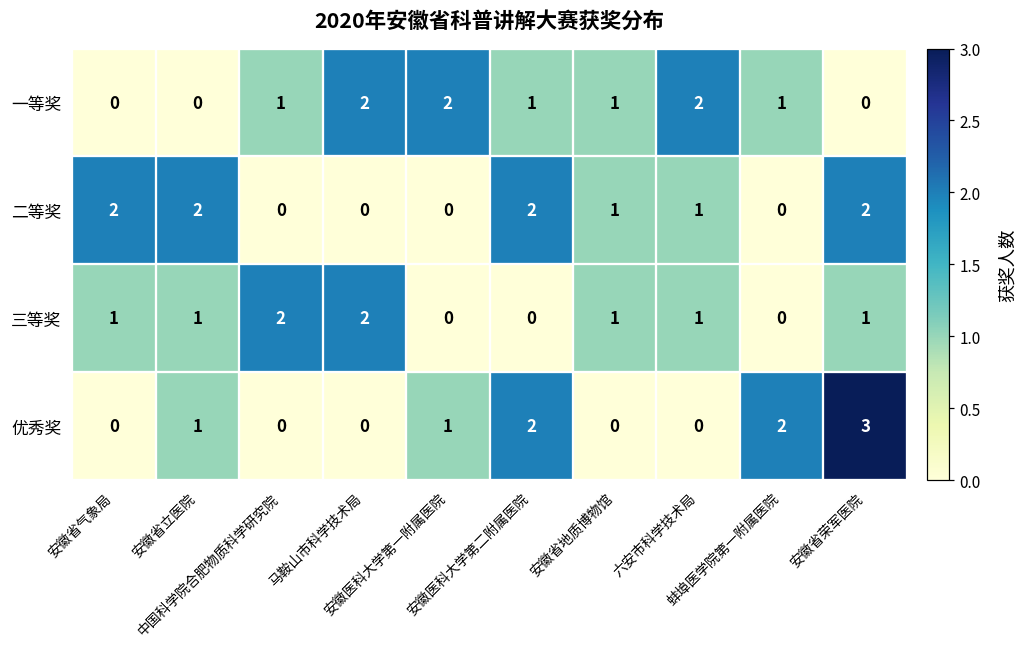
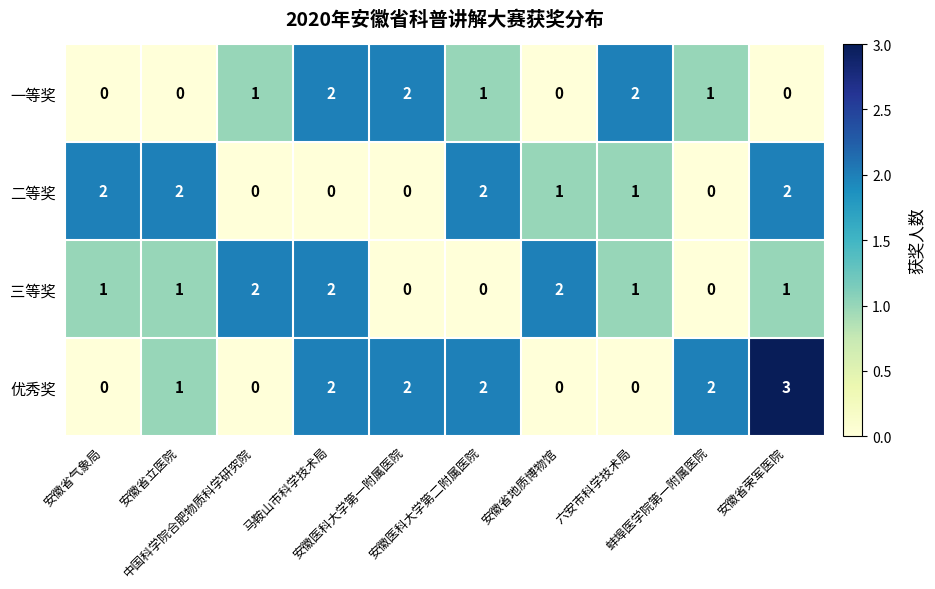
  {
    "一等奖": {
      "安徽省气象局": 0,
      "安徽省立医院": 0,
      "中国科学院合肥物质科学研究院": 1,
      "马鞍山市科学技术局": 2,
      "安徽医科大学第一附属医院": 2,
      "安徽医科大学第二附属医院": 1,
-     "安徽省地质博物馆": 1,
+     "安徽省地质博物馆": 0,
      "六安市科学技术局": 2,
      "蚌埠医学院第一附属医院": 1,
      "安徽省荣军医院": 0
    },
    "二等奖": {
      "安徽省气象局": 2,
      "安徽省立医院": 2,
      "中国科学院合肥物质科学研究院": 0,
      "马鞍山市科学技术局": 0,
      "安徽医科大学第一附属医院": 0,
      "安徽医科大学第二附属医院": 2,
      "安徽省地质博物馆": 1,
      "六安市科学技术局": 1,
      "蚌埠医学院第一附属医院": 0,
      "安徽省荣军医院": 2
    },
    "三等奖": {
      "安徽省气象局": 1,
      "安徽省立医院": 1,
      "中国科学院合肥物质科学研究院": 2,
      "马鞍山市科学技术局": 2,
      "安徽医科大学第一附属医院": 0,
      "安徽医科大学第二附属医院": 0,
-     "安徽省地质博物馆": 1,
+     "安徽省地质博物馆": 2,
      "六安市科学技术局": 1,
      "蚌埠医学院第一附属医院": 0,
      "安徽省荣军医院": 1
    },
    "优秀奖": {
      "安徽省气象局": 0,
      "安徽省立医院": 1,
      "中国科学院合肥物质科学研究院": 0,
-     "马鞍山市科学技术局": 0,
-     "安徽医科大学第一附属医院": 1,
+     "马鞍山市科学技术局": 2,
+     "安徽医科大学第一附属医院": 2,
      "安徽医科大学第二附属医院": 2,
      "安徽省地质博物馆": 0,
      "六安市科学技术局": 0,
      "蚌埠医学院第一附属医院": 2,
      "安徽省荣军医院": 3
    }
  }
